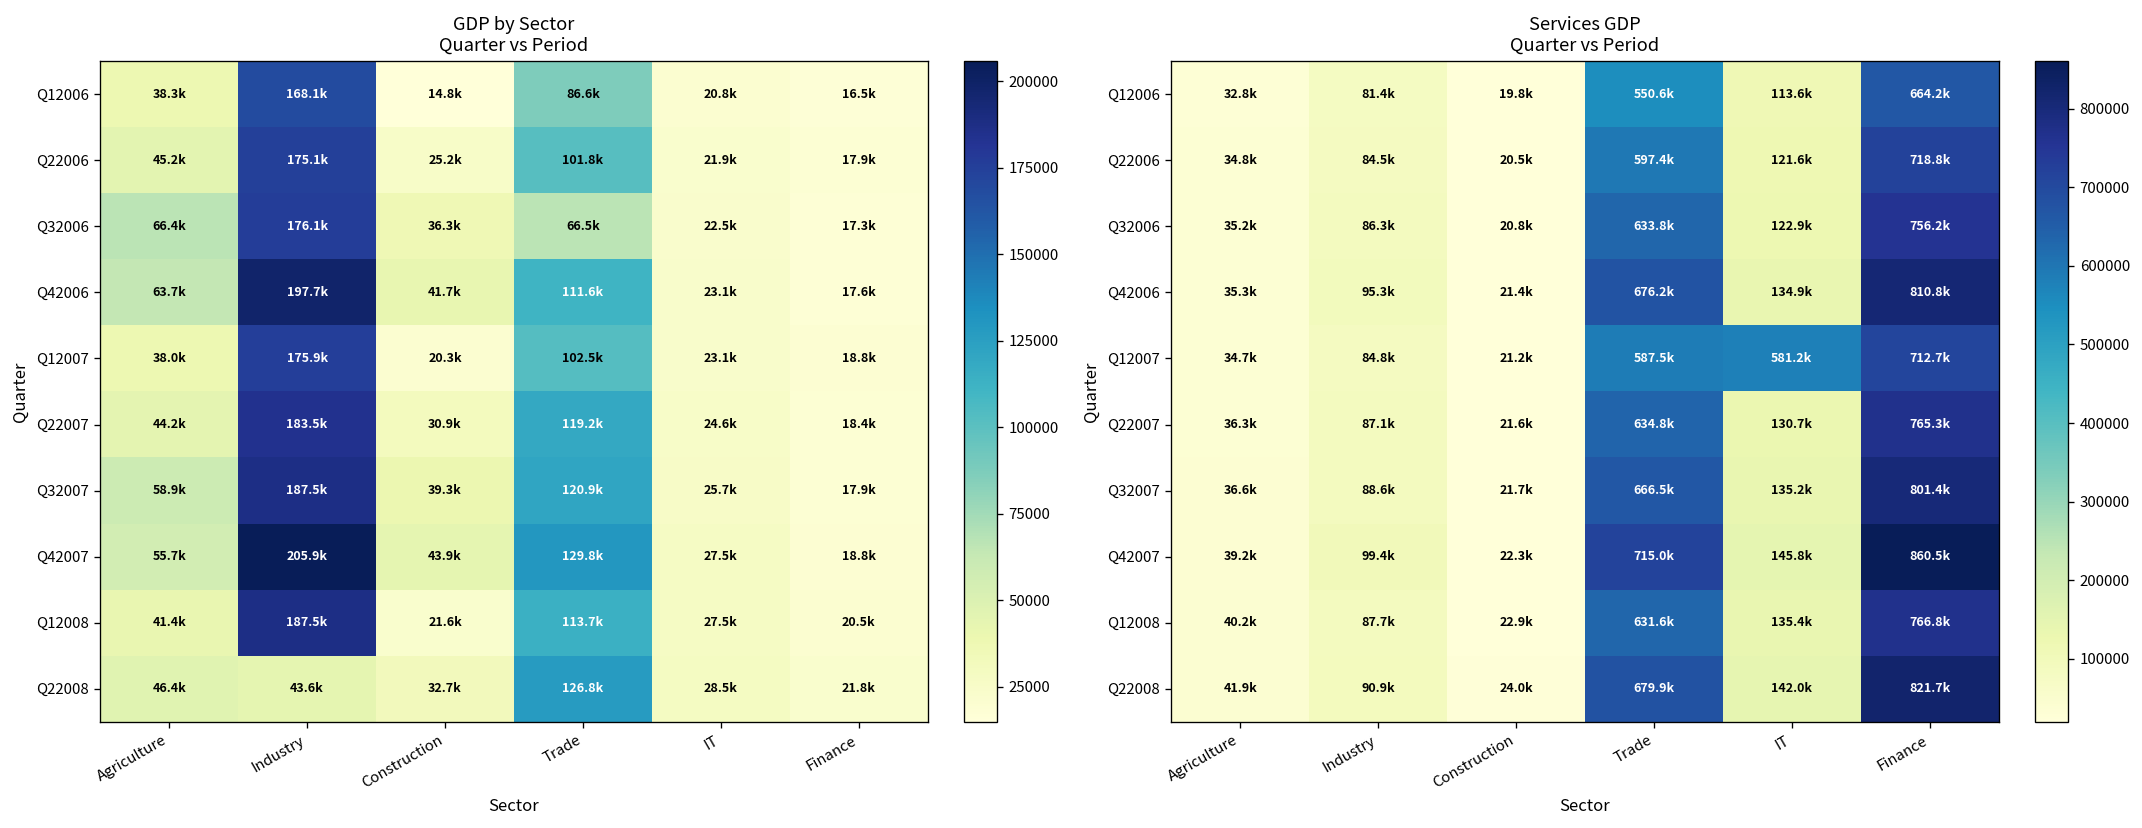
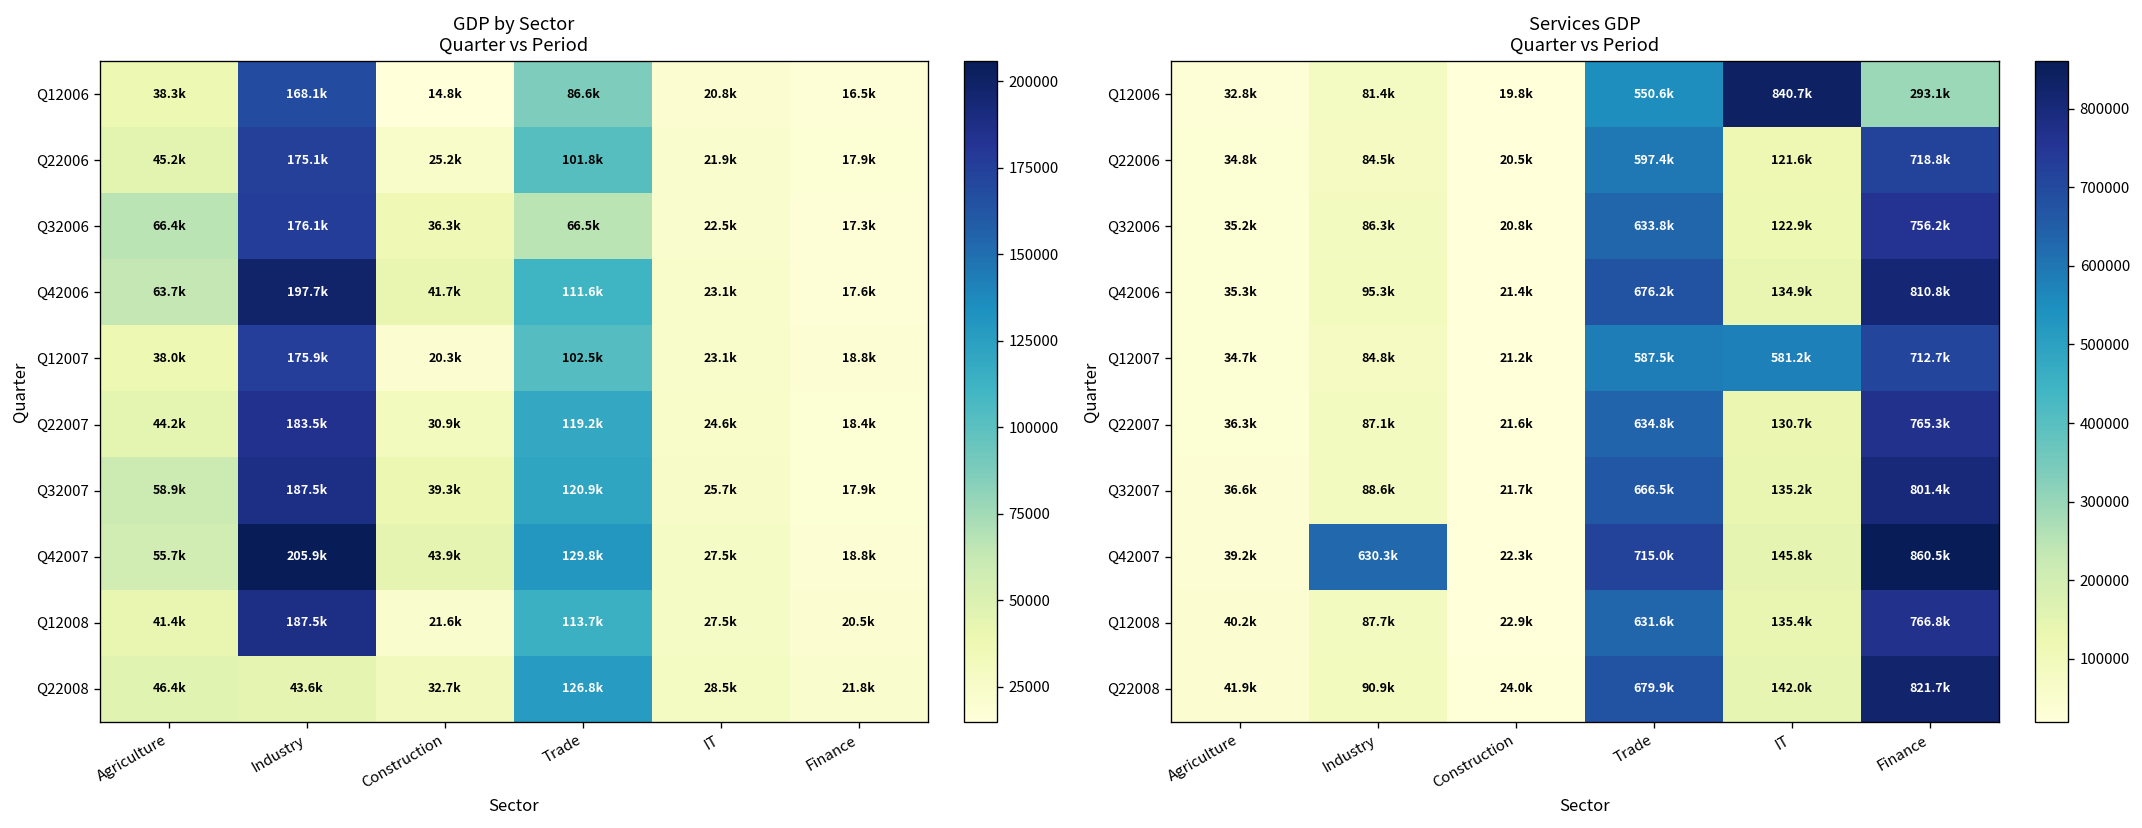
  {
    "GDP by Sector Quarter vs Period": {
      "Q12006": {
        "Agriculture": "38.3k",
        "Industry": "168.1k",
        "Construction": "14.8k",
        "Trade": "86.6k",
        "IT": "20.8k",
        "Finance": "16.5k"
      },
      "Q22006": {
        "Agriculture": "45.2k",
        "Industry": "175.1k",
        "Construction": "25.2k",
        "Trade": "101.8k",
        "IT": "21.9k",
        "Finance": "17.9k"
      },
      "Q32006": {
        "Agriculture": "66.4k",
        "Industry": "176.1k",
        "Construction": "36.3k",
        "Trade": "66.5k",
        "IT": "22.5k",
        "Finance": "17.3k"
      },
      "Q42006": {
        "Agriculture": "63.7k",
        "Industry": "197.7k",
        "Construction": "41.7k",
        "Trade": "111.6k",
        "IT": "23.1k",
        "Finance": "17.6k"
      },
      "Q12007": {
        "Agriculture": "38.0k",
        "Industry": "175.9k",
        "Construction": "20.3k",
        "Trade": "102.5k",
        "IT": "23.1k",
        "Finance": "18.8k"
      },
      "Q22007": {
        "Agriculture": "44.2k",
        "Industry": "183.5k",
        "Construction": "30.9k",
        "Trade": "119.2k",
        "IT": "24.6k",
        "Finance": "18.4k"
      },
      "Q32007": {
        "Agriculture": "58.9k",
        "Industry": "187.5k",
        "Construction": "39.3k",
        "Trade": "120.9k",
        "IT": "25.7k",
        "Finance": "17.9k"
      },
      "Q42007": {
        "Agriculture": "55.7k",
        "Industry": "205.9k",
        "Construction": "43.9k",
        "Trade": "129.8k",
        "IT": "27.5k",
        "Finance": "18.8k"
      },
      "Q12008": {
        "Agriculture": "41.4k",
        "Industry": "187.5k",
        "Construction": "21.6k",
        "Trade": "113.7k",
        "IT": "27.5k",
        "Finance": "20.5k"
      },
      "Q22008": {
        "Agriculture": "46.4k",
        "Industry": "43.6k",
        "Construction": "32.7k",
        "Trade": "126.8k",
        "IT": "28.5k",
        "Finance": "21.8k"
      }
    },
    "Services GDP Quarter vs Period": {
      "Q12006": {
        "Agriculture": "32.8k",
        "Industry": "81.4k",
        "Construction": "19.8k",
        "Trade": "550.6k",
-       "IT": "113.6k",
-       "Finance": "664.2k"
+       "IT": "840.7k",
+       "Finance": "293.1k"
      },
      "Q22006": {
        "Agriculture": "34.8k",
        "Industry": "84.5k",
        "Construction": "20.5k",
        "Trade": "597.4k",
        "IT": "121.6k",
        "Finance": "718.8k"
      },
      "Q32006": {
        "Agriculture": "35.2k",
        "Industry": "86.3k",
        "Construction": "20.8k",
        "Trade": "633.8k",
        "IT": "122.9k",
        "Finance": "756.2k"
      },
      "Q42006": {
        "Agriculture": "35.3k",
        "Industry": "95.3k",
        "Construction": "21.4k",
        "Trade": "676.2k",
        "IT": "134.9k",
        "Finance": "810.8k"
      },
      "Q12007": {
        "Agriculture": "34.7k",
        "Industry": "84.8k",
        "Construction": "21.2k",
        "Trade": "587.5k",
        "IT": "581.2k",
        "Finance": "712.7k"
      },
      "Q22007": {
        "Agriculture": "36.3k",
        "Industry": "87.1k",
        "Construction": "21.6k",
        "Trade": "634.8k",
        "IT": "130.7k",
        "Finance": "765.3k"
      },
      "Q32007": {
        "Agriculture": "36.6k",
        "Industry": "88.6k",
        "Construction": "21.7k",
        "Trade": "666.5k",
        "IT": "135.2k",
        "Finance": "801.4k"
      },
      "Q42007": {
        "Agriculture": "39.2k",
-       "Industry": "99.4k",
+       "Industry": "630.3k",
        "Construction": "22.3k",
        "Trade": "715.0k",
        "IT": "145.8k",
        "Finance": "860.5k"
      },
      "Q12008": {
        "Agriculture": "40.2k",
        "Industry": "87.7k",
        "Construction": "22.9k",
        "Trade": "631.6k",
        "IT": "135.4k",
        "Finance": "766.8k"
      },
      "Q22008": {
        "Agriculture": "41.9k",
        "Industry": "90.9k",
        "Construction": "24.0k",
        "Trade": "679.9k",
        "IT": "142.0k",
        "Finance": "821.7k"
      }
    }
  }
